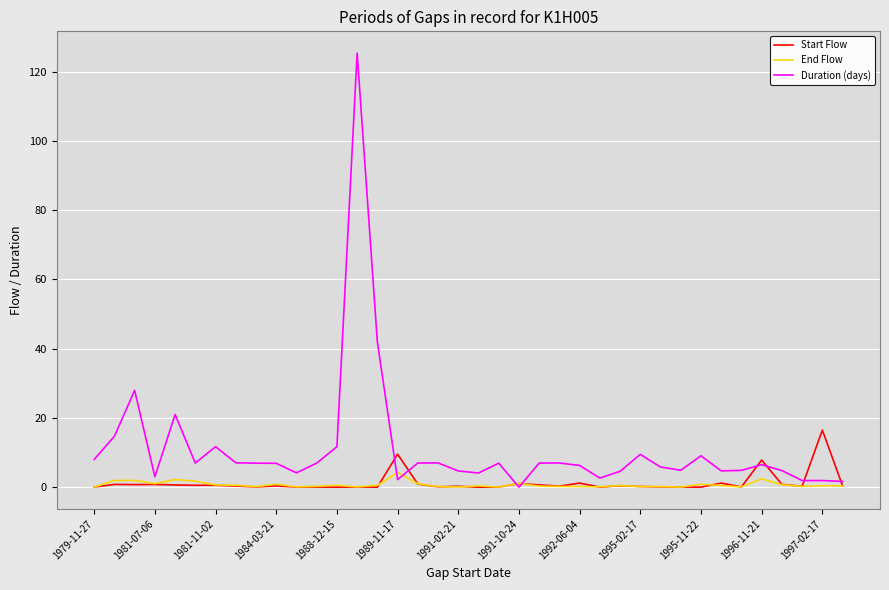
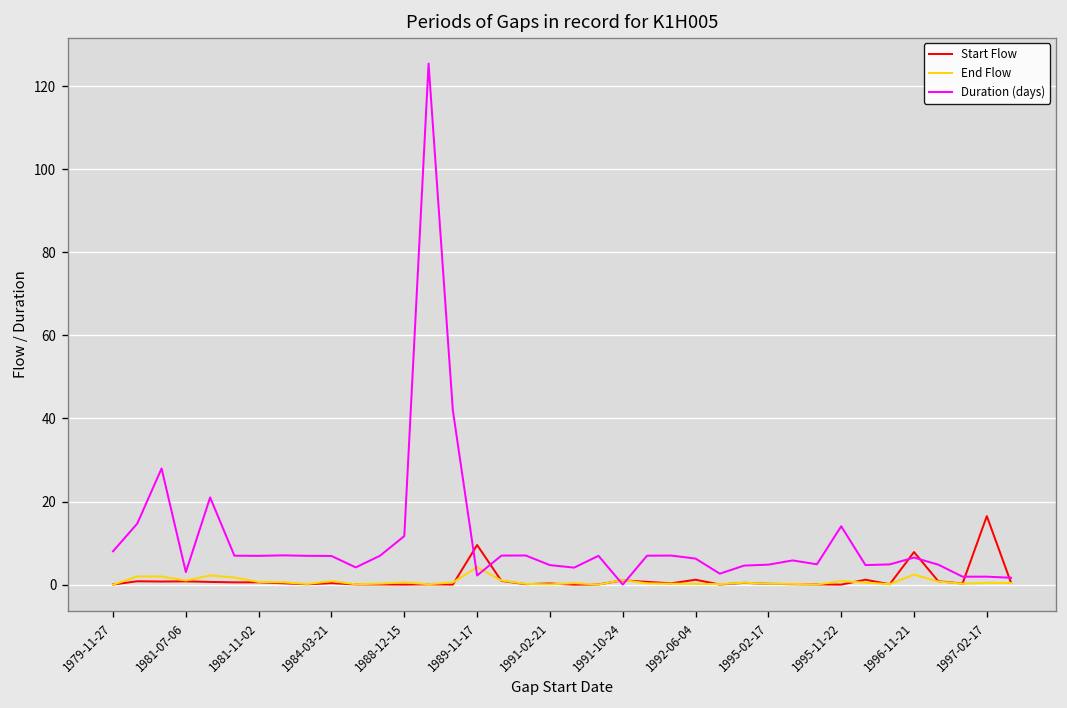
  {
    "Start Flow": {
      "1989-11-17": 10,
      "1992-06-04": 1,
      "1995-11-22": 0,
      "1996-11-21": 8,
      "1997-02-17": 17
    },
    "End Flow": {
      "1989-11-17": 4,
      "1992-06-04": 0,
      "1995-11-22": 1,
      "1996-11-21": 2,
      "1997-02-17": 0
    },
    "Duration (days)": {
      "1979-11-27": 8,
      "1981-07-06": 3,
-     "1981-11-02": 12,
+     "1981-11-02": 7,
      "1984-03-21": 7,
      "1988-12-15": 12,
      "1989-11-17": 2,
      "1991-02-21": 5,
      "1991-10-24": 0,
      "1992-06-04": 6,
-     "1995-02-17": 10,
-     "1995-11-22": 9,
+     "1995-02-17": 5,
+     "1995-11-22": 14,
      "1996-11-21": 7,
      "1997-02-17": 2
    }
  }
